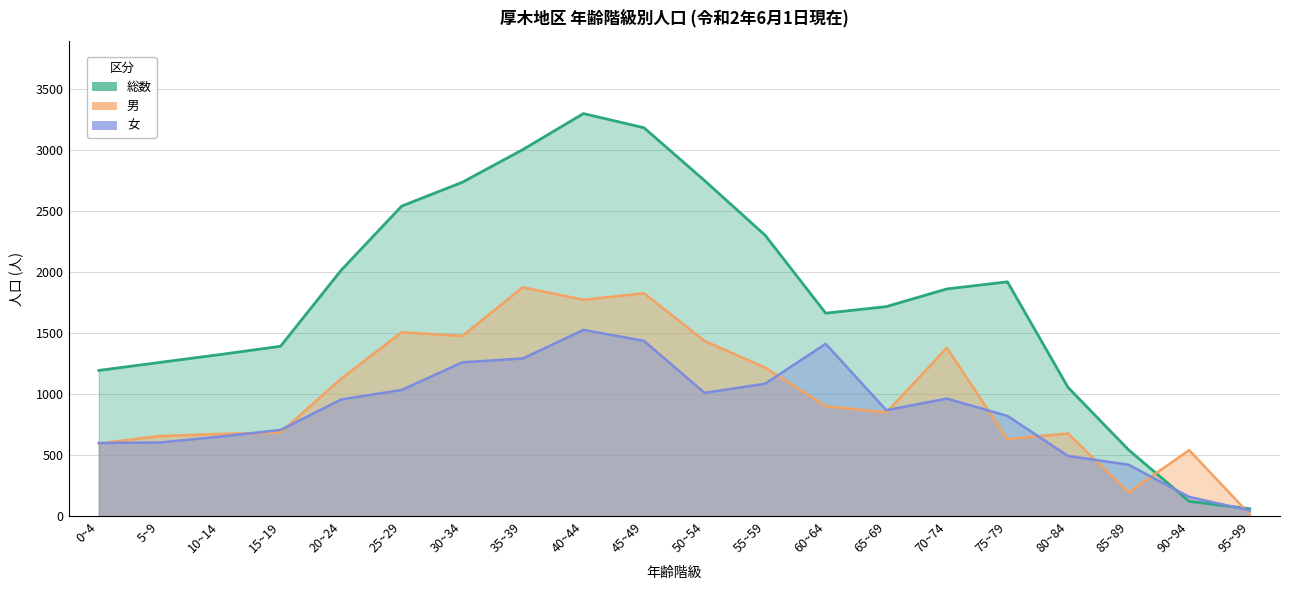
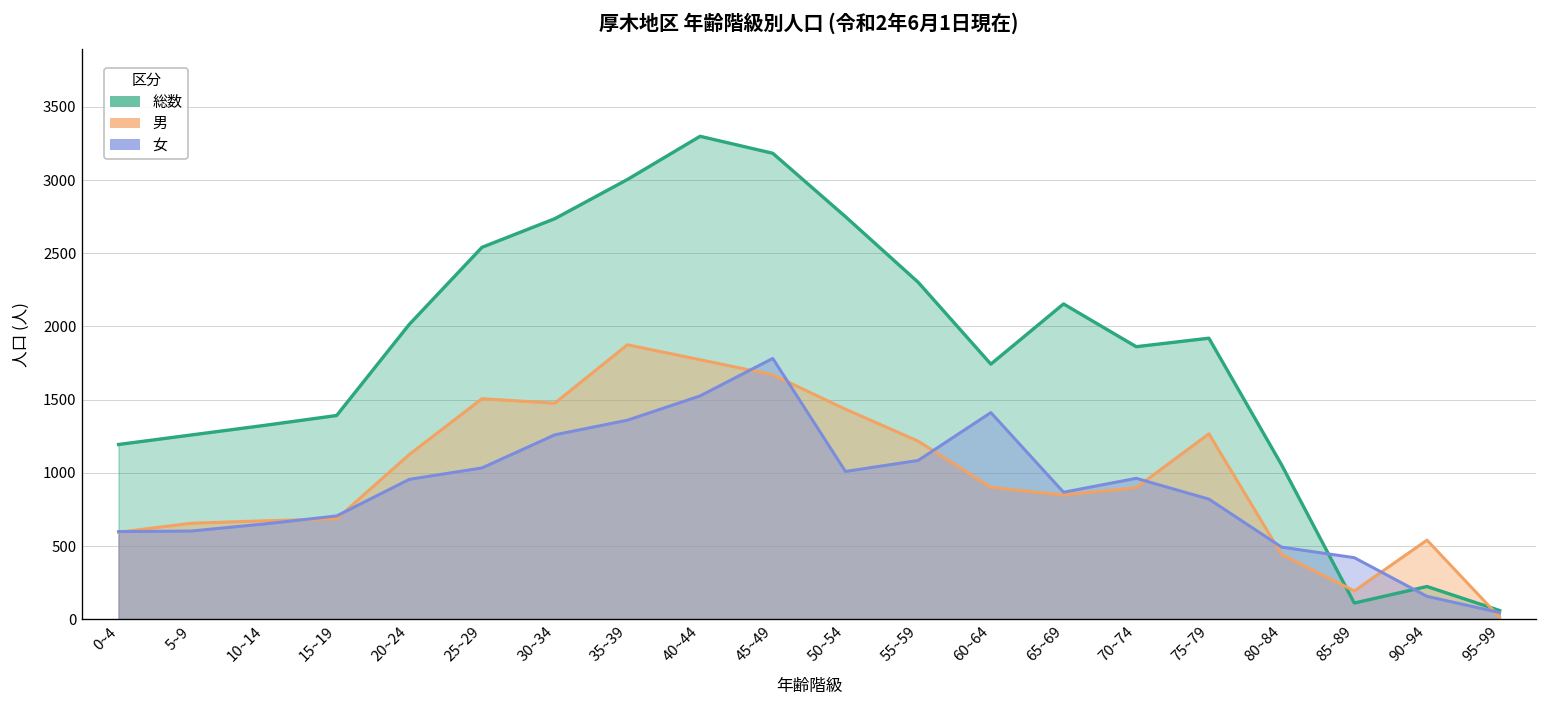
  {
    "総数": {
      "0~4": 1190,
      "5~9": 1260,
      "10~14": 1320,
      "15~19": 1390,
      "20~24": 2020,
      "25~29": 2540,
      "30~34": 2740,
      "35~39": 3000,
      "40~44": 3300,
      "45~49": 3180,
      "50~54": 2750,
      "55~59": 2300,
-     "60~64": 1660,
-     "65~69": 1720,
+     "60~64": 1740,
+     "65~69": 2150,
      "70~74": 1860,
      "75~79": 1920,
      "80~84": 1060,
-     "85~89": 540,
-     "90~94": 120
+     "85~89": 110,
+     "90~94": 220
    },
    "男": {
      "5~9": 660,
      "10~14": 670,
      "20~24": 1130,
      "25~29": 1510,
      "30~34": 1480,
      "35~39": 1880,
      "40~44": 1770,
-     "45~49": 1830,
+     "45~49": 1670,
      "50~54": 1440,
      "55~59": 1220,
      "60~64": 900,
-     "70~74": 1380,
-     "75~79": 630,
-     "80~84": 680,
+     "70~74": 900,
+     "75~79": 1270,
+     "80~84": 440,
      "85~89": 190,
      "90~94": 540,
      "95~99": 10
    },
    "女": {
      "5~9": 600,
      "10~14": 650,
      "20~24": 960,
      "25~29": 1030,
      "30~34": 1260,
-     "35~39": 1290,
+     "35~39": 1360,
      "40~44": 1530,
-     "45~49": 1440,
+     "45~49": 1780,
      "50~54": 1010,
      "55~59": 1090,
      "60~64": 1410,
      "70~74": 960,
      "75~79": 820,
      "80~84": 490,
      "85~89": 420,
      "90~94": 160
    }
  }
